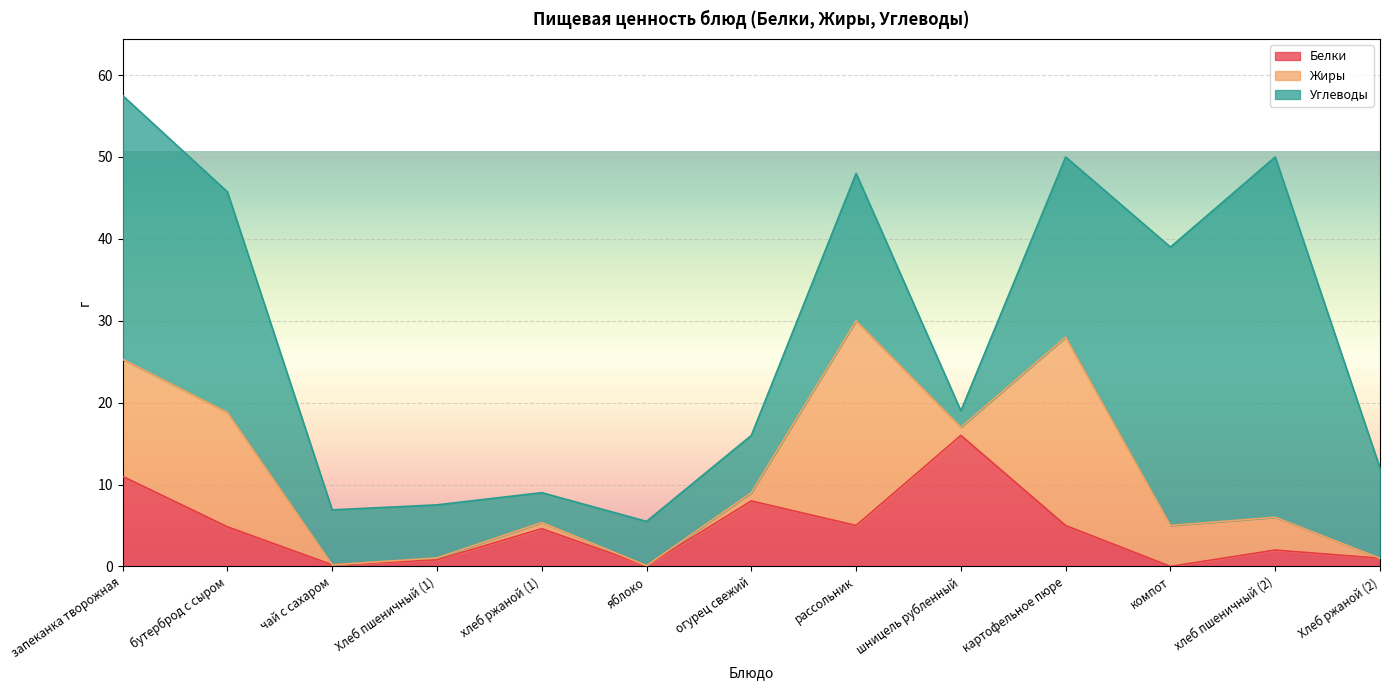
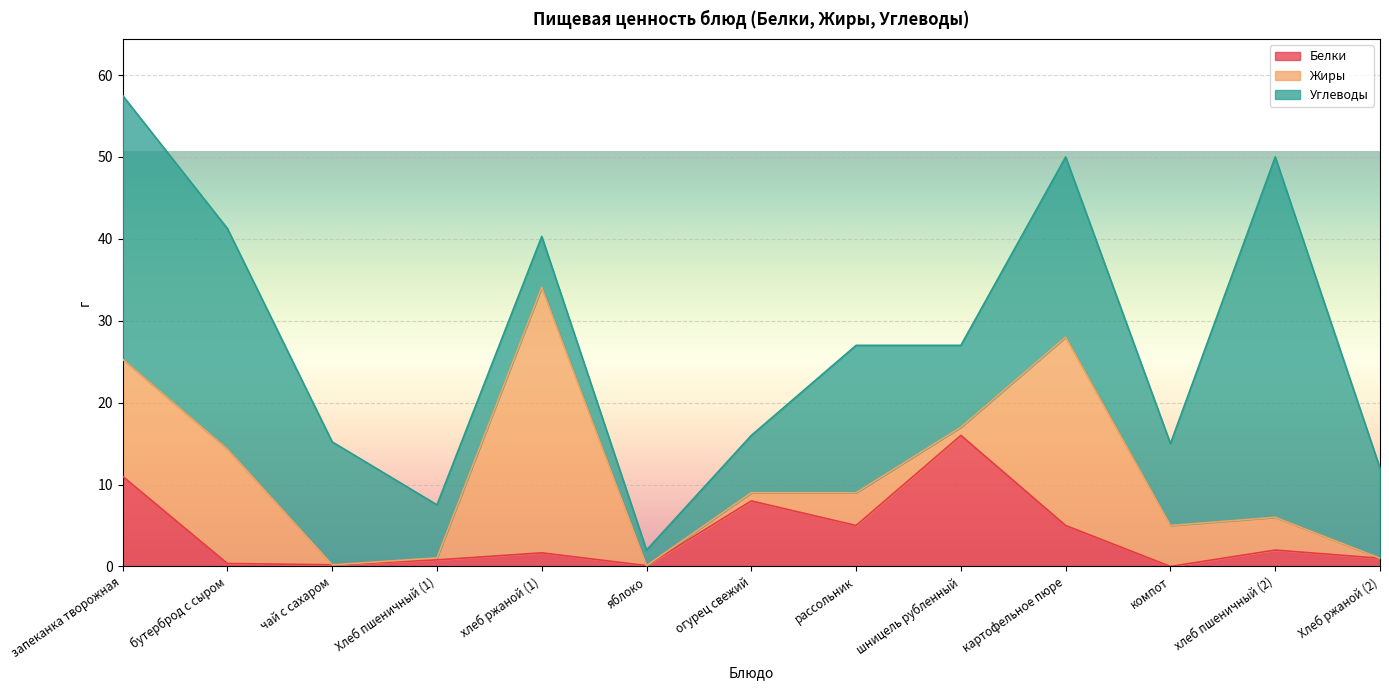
  {
    "Белки": {
      "запеканка творожная": 11,
-     "бутерброд с сыром": 5,
-     "хлеб ржаной (1)": 5,
+     "бутерброд с сыром": 0,
+     "хлеб ржаной (1)": 2,
      "огурец свежий": 8,
      "рассольник": 5,
      "шницель рубленный": 16,
      "картофельное пюре": 5,
      "компот": 0,
      "хлеб пшеничный (2)": 2
    },
    "Жиры": {
      "запеканка творожная": 14,
      "бутерброд с сыром": 14,
-     "хлеб ржаной (1)": 1,
+     "хлеб ржаной (1)": 32,
      "огурец свежий": 1,
-     "рассольник": 25,
+     "рассольник": 4,
      "шницель рубленный": 1,
      "картофельное пюре": 23,
      "компот": 5,
      "хлеб пшеничный (2)": 4
    },
    "Углеводы": {
      "запеканка творожная": 32,
      "бутерброд с сыром": 27,
-     "чай с сахаром": 7,
+     "чай с сахаром": 15,
      "Хлеб пшеничный (1)": 6,
-     "хлеб ржаной (1)": 4,
-     "яблоко": 5,
+     "хлеб ржаной (1)": 6,
+     "яблоко": 2,
      "огурец свежий": 7,
      "рассольник": 18,
-     "шницель рубленный": 2,
+     "шницель рубленный": 10,
      "картофельное пюре": 22,
-     "компот": 34,
+     "компот": 10,
      "хлеб пшеничный (2)": 44,
      "Хлеб ржаной (2)": 11
    }
  }
